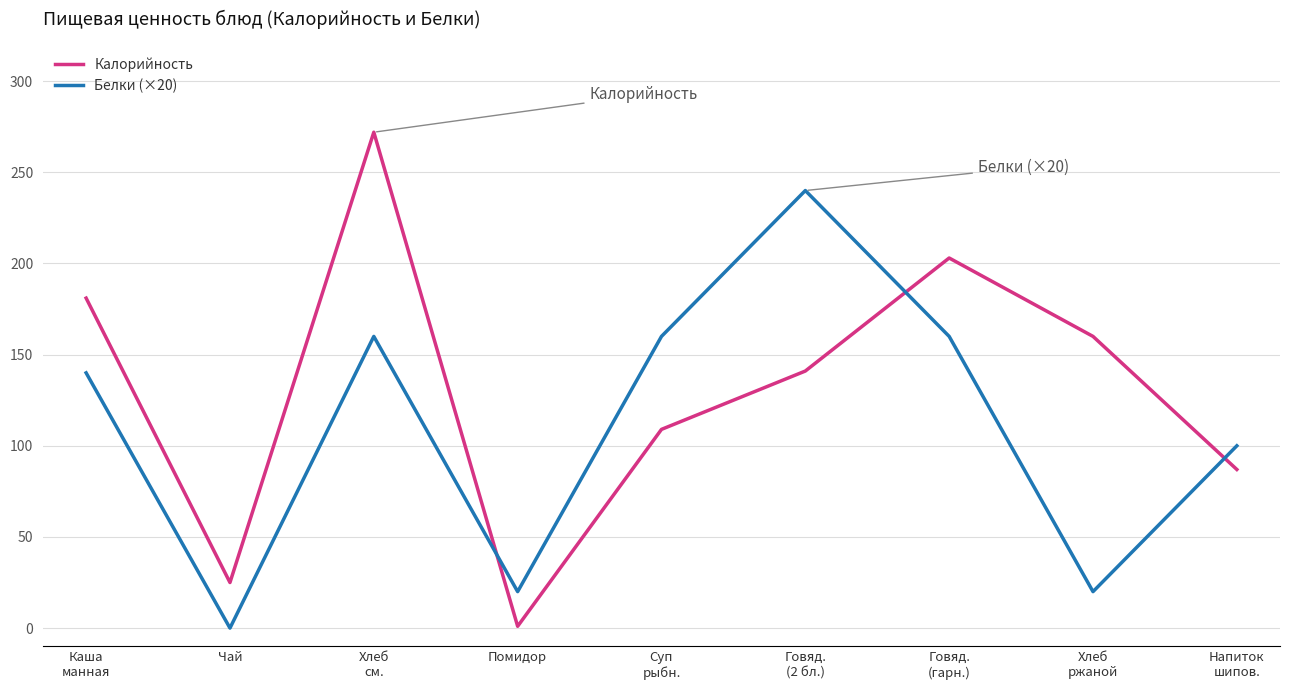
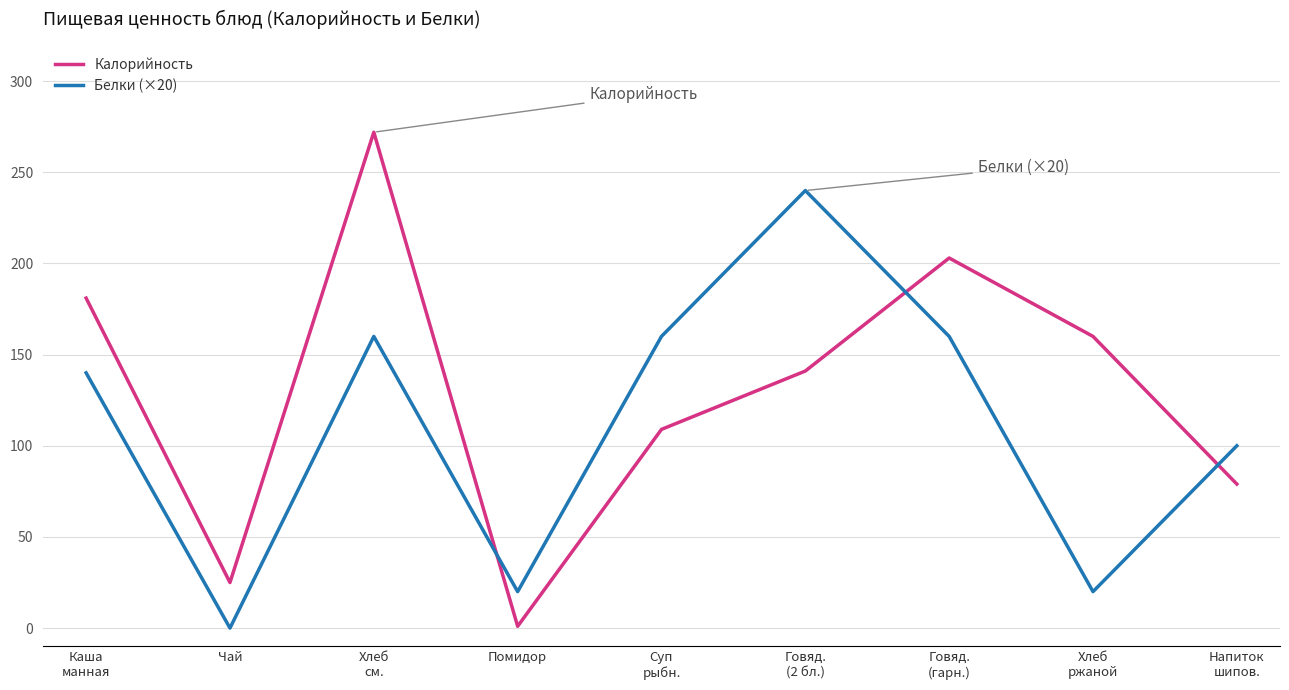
  {
    "Калорийность": {
      "Каша манная": 181,
      "Чай": 25,
      "Хлеб см.": 272,
      "Помидор": 1,
      "Суп рыбн.": 109,
      "Говяд. (2 бл.)": 141,
      "Говяд. (гарн.)": 203,
      "Хлеб ржаной": 160,
-     "Напиток шипов.": 87
+     "Напиток шипов.": 79
    },
    "Белки (×20)": {
      "Каша манная": 140,
      "Чай": 0,
      "Хлеб см.": 160,
      "Помидор": 20,
      "Суп рыбн.": 160,
      "Говяд. (гарн.)": 160,
      "Хлеб ржаной": 20,
      "Напиток шипов.": 100
    }
  }
